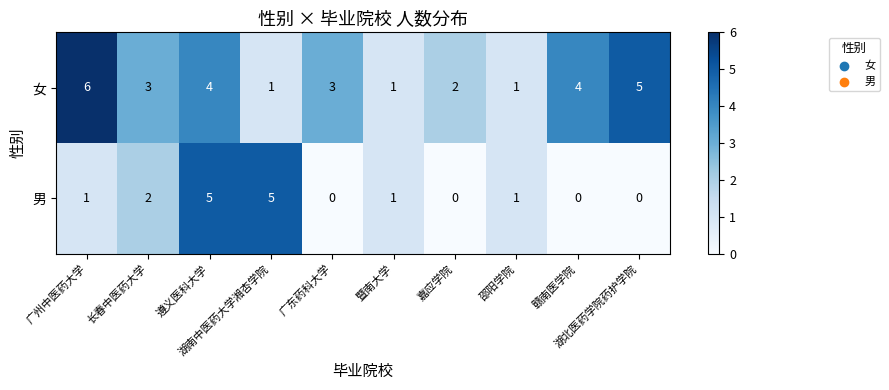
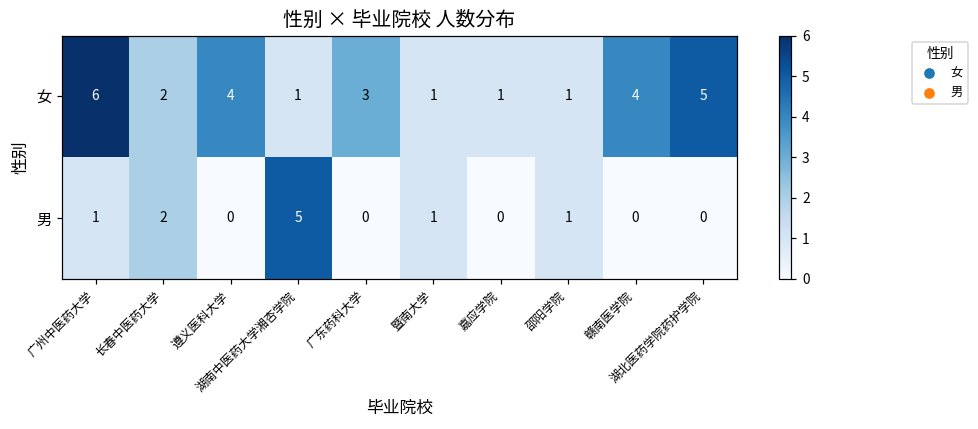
  {
    "女": {
      "广州中医药大学": 6,
-     "长春中医药大学": 3,
+     "长春中医药大学": 2,
      "遵义医科大学": 4,
      "湖南中医药大学湘杏学院": 1,
      "广东药科大学": 3,
      "暨南大学": 1,
-     "嘉应学院": 2,
+     "嘉应学院": 1,
      "邵阳学院": 1,
      "赣南医学院": 4,
      "湖北医药学院药护学院": 5
    },
    "男": {
      "广州中医药大学": 1,
      "长春中医药大学": 2,
-     "遵义医科大学": 5,
+     "遵义医科大学": 0,
      "湖南中医药大学湘杏学院": 5,
      "广东药科大学": 0,
      "暨南大学": 1,
      "嘉应学院": 0,
      "邵阳学院": 1,
      "赣南医学院": 0,
      "湖北医药学院药护学院": 0
    }
  }
